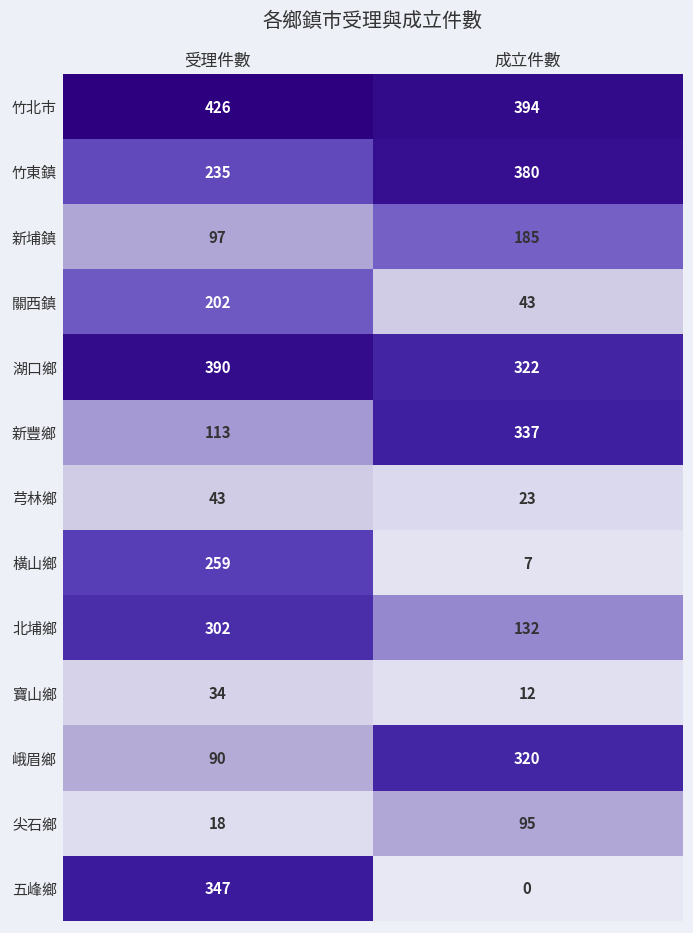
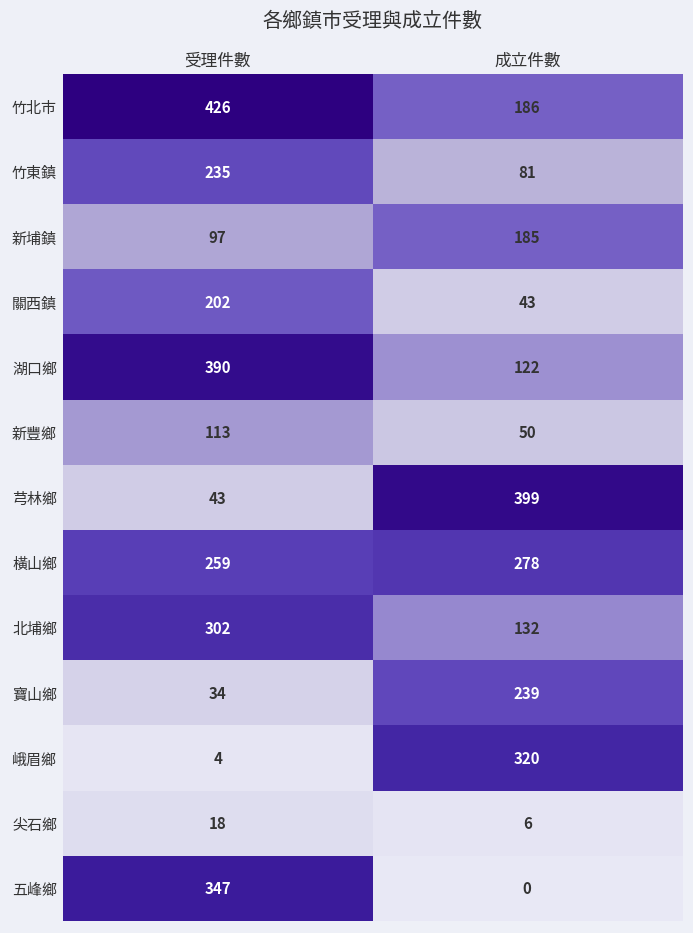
  {
    "竹北市": {
      "受理件數": 426,
-     "成立件數": 394
+     "成立件數": 186
    },
    "竹東鎮": {
      "受理件數": 235,
-     "成立件數": 380
+     "成立件數": 81
    },
    "新埔鎮": {
      "受理件數": 97,
      "成立件數": 185
    },
    "關西鎮": {
      "受理件數": 202,
      "成立件數": 43
    },
    "湖口鄉": {
      "受理件數": 390,
-     "成立件數": 322
+     "成立件數": 122
    },
    "新豐鄉": {
      "受理件數": 113,
-     "成立件數": 337
+     "成立件數": 50
    },
    "芎林鄉": {
      "受理件數": 43,
-     "成立件數": 23
+     "成立件數": 399
    },
    "橫山鄉": {
      "受理件數": 259,
-     "成立件數": 7
+     "成立件數": 278
    },
    "北埔鄉": {
      "受理件數": 302,
      "成立件數": 132
    },
    "寶山鄉": {
      "受理件數": 34,
-     "成立件數": 12
+     "成立件數": 239
    },
    "峨眉鄉": {
-     "受理件數": 90,
+     "受理件數": 4,
      "成立件數": 320
    },
    "尖石鄉": {
      "受理件數": 18,
-     "成立件數": 95
+     "成立件數": 6
    },
    "五峰鄉": {
      "受理件數": 347,
      "成立件數": 0
    }
  }
